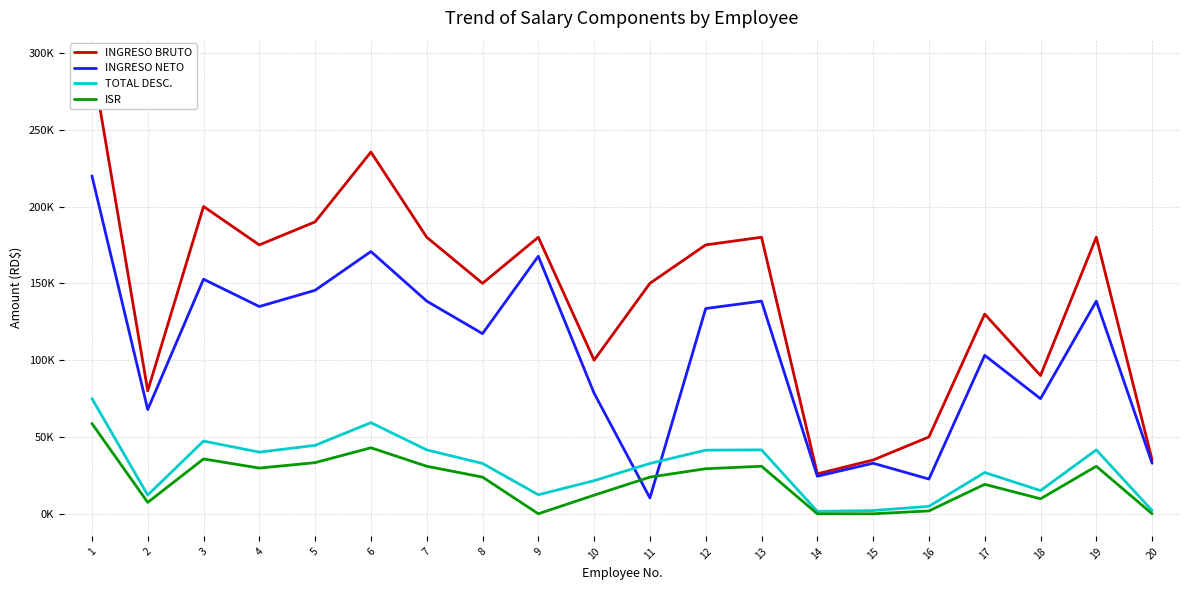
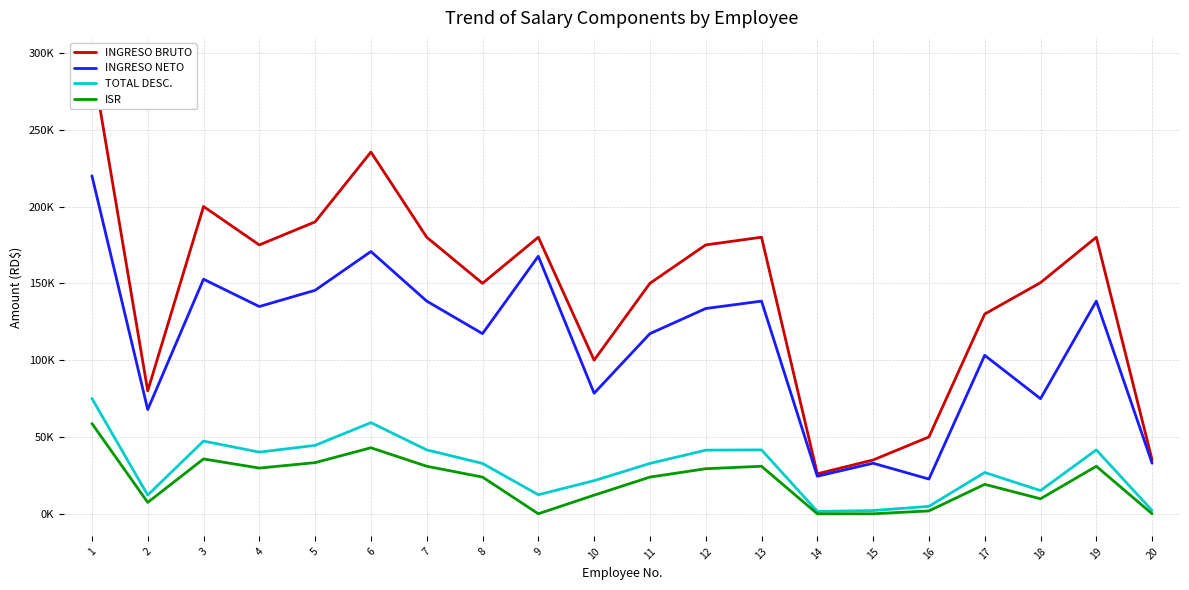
  {
    "INGRESO BRUTO": {
      "2": 80000,
      "3": 200000,
      "4": 175000,
      "5": 190000,
      "6": 235000,
      "7": 180000,
      "8": 150000,
      "9": 180000,
      "10": 100000,
      "11": 150000,
      "12": 175000,
      "13": 180000,
      "15": 35000,
      "16": 50000,
      "17": 130000,
-     "18": 90000,
+     "18": 150000,
      "19": 180000,
      "20": 35000
    },
    "INGRESO NETO": {
      "1": 220000,
      "2": 68000,
      "3": 153000,
      "4": 135000,
      "5": 145000,
      "6": 171000,
      "7": 138000,
      "8": 117000,
      "9": 168000,
      "10": 78000,
-     "11": 10000,
+     "11": 117000,
      "12": 134000,
      "13": 138000,
      "15": 33000,
      "16": 23000,
      "17": 103000,
      "18": 75000,
      "19": 138000,
      "20": 33000
    },
    "TOTAL DESC.": {
      "1": 75000,
      "2": 12000,
      "3": 47000,
      "4": 40000,
      "5": 45000,
      "6": 59000,
      "7": 42000,
      "8": 33000,
      "9": 12000,
      "10": 22000,
      "11": 33000,
      "12": 41000,
      "13": 42000,
      "15": 2000,
      "16": 5000,
      "17": 27000,
      "18": 15000,
      "19": 42000,
      "20": 2000
    },
    "ISR": {
      "1": 59000,
      "2": 7000,
      "3": 36000,
      "4": 30000,
      "5": 33000,
      "6": 43000,
      "7": 31000,
      "8": 24000,
      "9": 0,
      "10": 12000,
      "11": 24000,
      "12": 29000,
      "13": 31000,
      "15": 0,
      "16": 2000,
      "17": 19000,
      "18": 10000,
      "19": 31000,
      "20": 0
    }
  }
